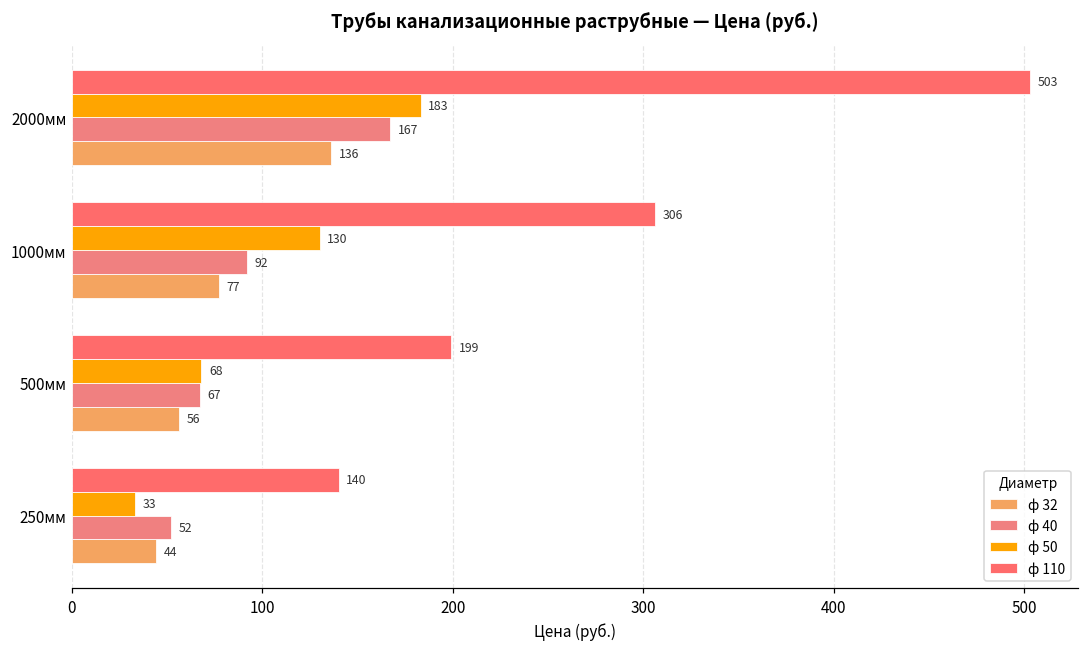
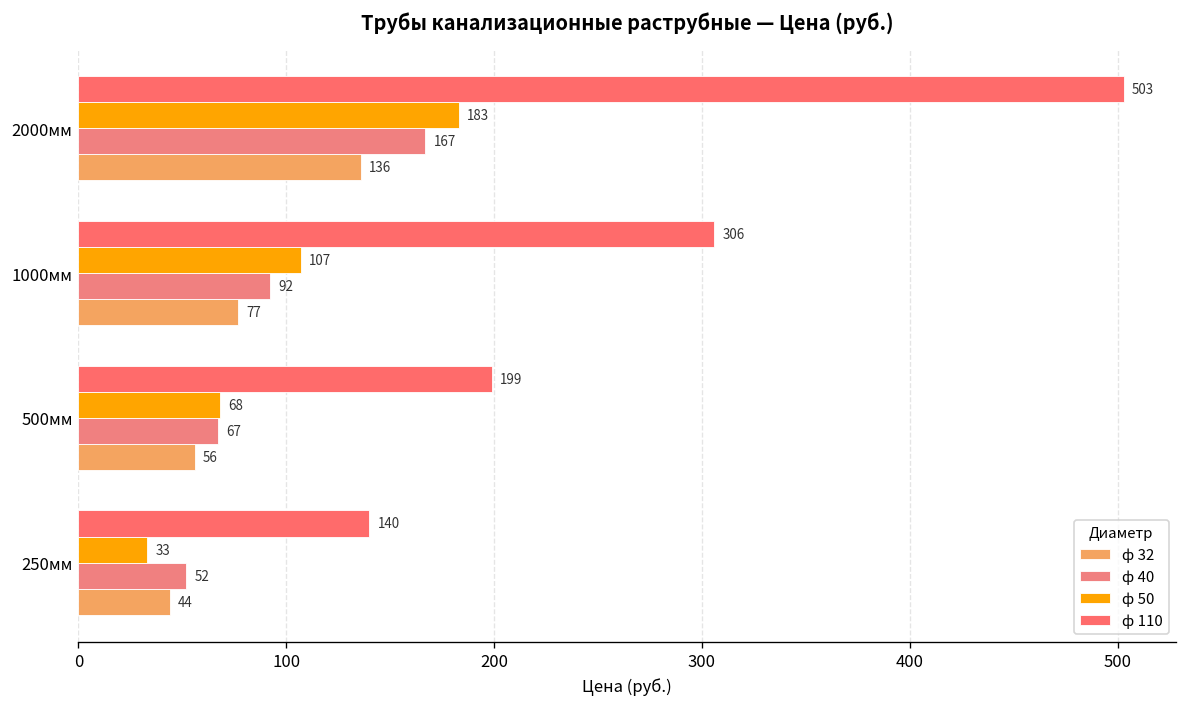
  {
    "ф 50": {
      "2000мм": 183,
-     "1000мм": 130,
+     "1000мм": 107,
      "500мм": 68,
      "250мм": 33
    }
  }
